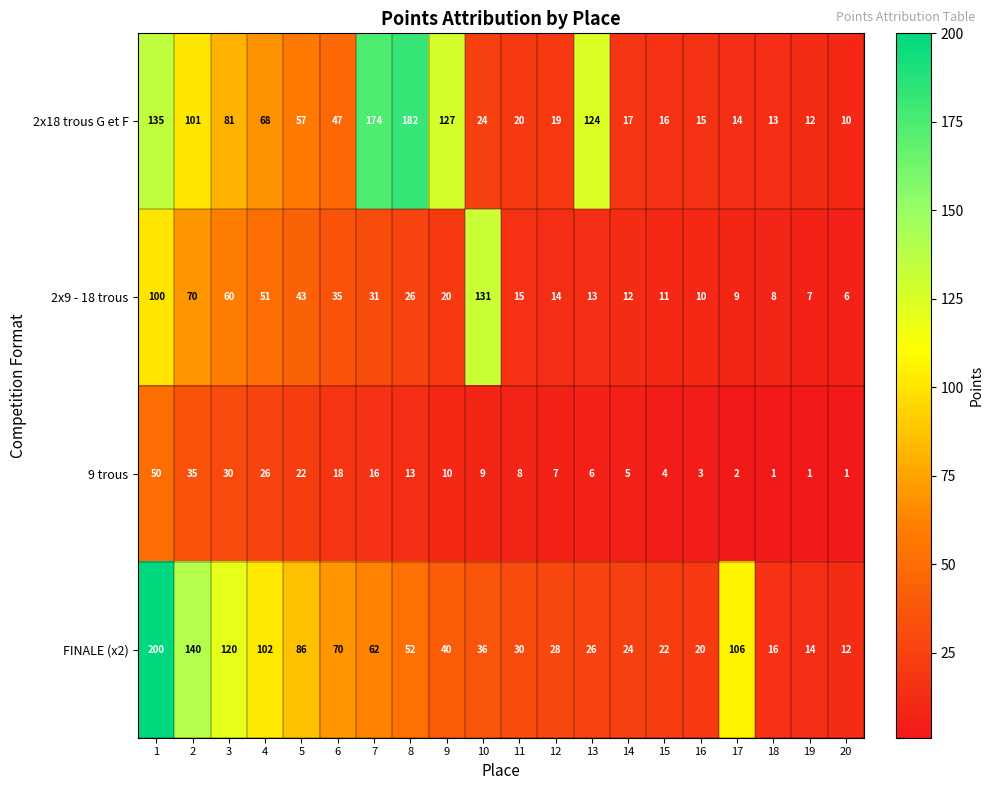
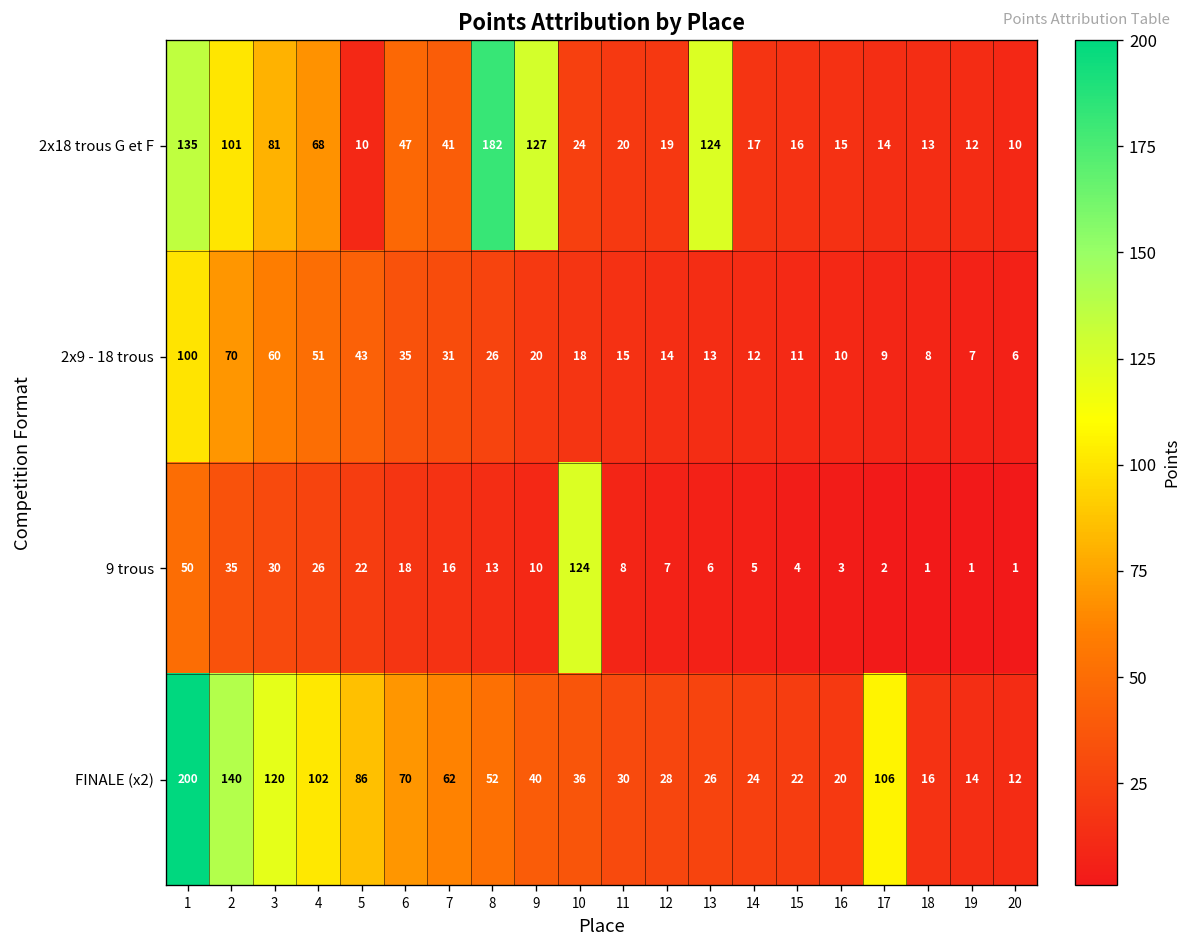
  {
    "2x18 trous G et F": {
      "1": 135,
      "2": 101,
      "3": 81,
      "4": 68,
-     "5": 57,
+     "5": 10,
      "6": 47,
-     "7": 174,
+     "7": 41,
      "8": 182,
      "9": 127,
      "10": 24,
      "11": 20,
      "12": 19,
      "13": 124,
      "14": 17,
      "15": 16,
      "16": 15,
      "17": 14,
      "18": 13,
      "19": 12,
      "20": 10
    },
    "2x9 - 18 trous": {
      "1": 100,
      "2": 70,
      "3": 60,
      "4": 51,
      "5": 43,
      "6": 35,
      "7": 31,
      "8": 26,
      "9": 20,
-     "10": 131,
+     "10": 18,
      "11": 15,
      "12": 14,
      "13": 13,
      "14": 12,
      "15": 11,
      "16": 10,
      "17": 9,
      "18": 8,
      "19": 7,
      "20": 6
    },
    "9 trous": {
      "1": 50,
      "2": 35,
      "3": 30,
      "4": 26,
      "5": 22,
      "6": 18,
      "7": 16,
      "8": 13,
      "9": 10,
-     "10": 9,
+     "10": 124,
      "11": 8,
      "12": 7,
      "13": 6,
      "14": 5,
      "15": 4,
      "16": 3,
      "17": 2,
      "18": 1,
      "19": 1,
      "20": 1
    },
    "FINALE (x2)": {
      "1": 200,
      "2": 140,
      "3": 120,
      "4": 102,
      "5": 86,
      "6": 70,
      "7": 62,
      "8": 52,
      "9": 40,
      "10": 36,
      "11": 30,
      "12": 28,
      "13": 26,
      "14": 24,
      "15": 22,
      "16": 20,
      "17": 106,
      "18": 16,
      "19": 14,
      "20": 12
    }
  }
